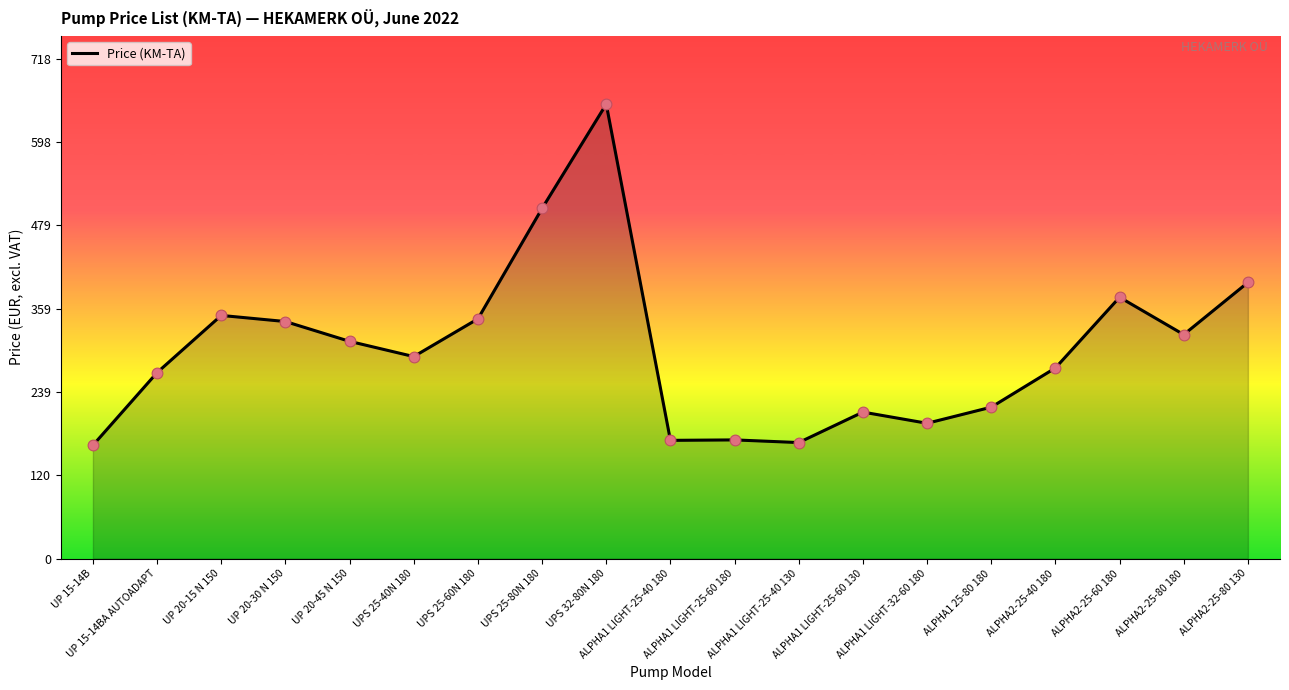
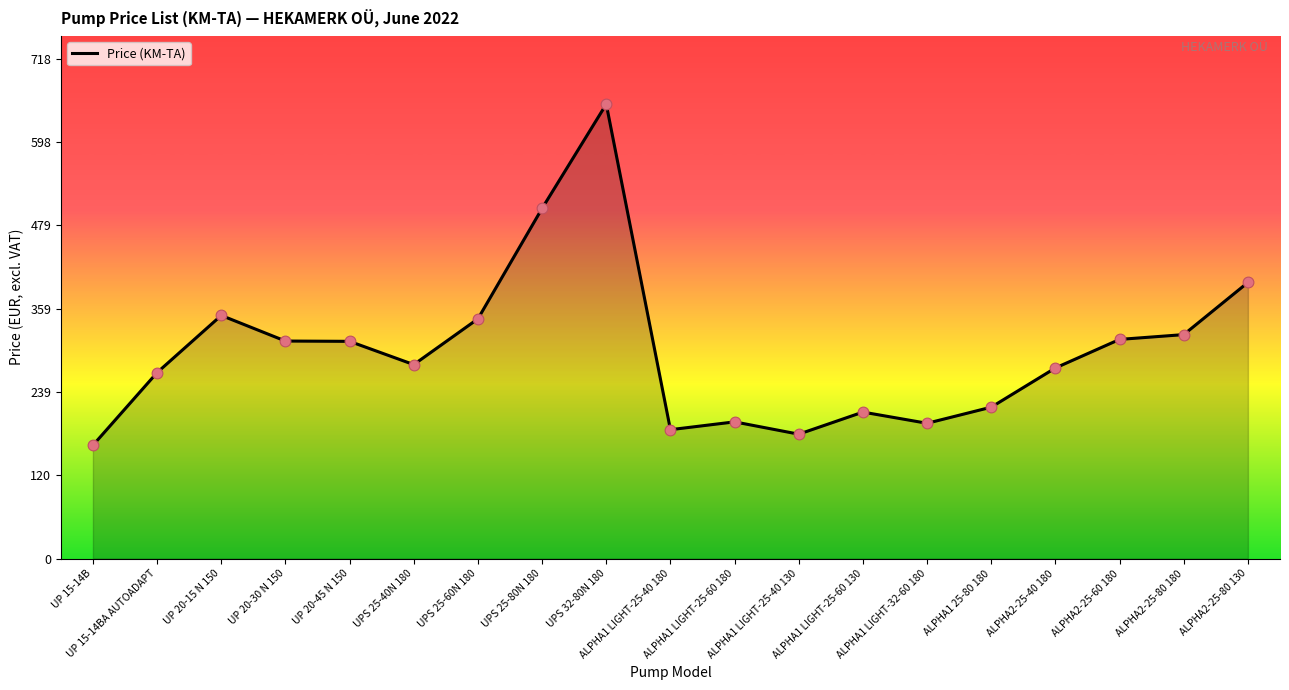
  {
    "UP 15-14B": 160,
    "UP 15-14BA AUTOADAPT": 270,
    "UP 20-15 N 150": 350,
-   "UP 20-30 N 150": 340,
+   "UP 20-30 N 150": 310,
    "UP 20-45 N 150": 310,
-   "UPS 25-40N 180": 290,
+   "UPS 25-40N 180": 280,
    "UPS 25-60N 180": 340,
    "UPS 25-80N 180": 500,
    "UPS 32-80N 180": 650,
-   "ALPHA1 LIGHT-25-40 180": 170,
-   "ALPHA1 LIGHT-25-60 180": 170,
-   "ALPHA1 LIGHT-25-40 130": 170,
+   "ALPHA1 LIGHT-25-40 180": 190,
+   "ALPHA1 LIGHT-25-60 180": 200,
+   "ALPHA1 LIGHT-25-40 130": 180,
    "ALPHA1 LIGHT-25-60 130": 210,
    "ALPHA1 LIGHT-32-60 180": 190,
    "ALPHA1 25-80 180": 220,
    "ALPHA2-25-40 180": 270,
-   "ALPHA2-25-60 180": 380,
+   "ALPHA2-25-60 180": 310,
    "ALPHA2-25-80 180": 320,
    "ALPHA2-25-80 130": 400
  }
